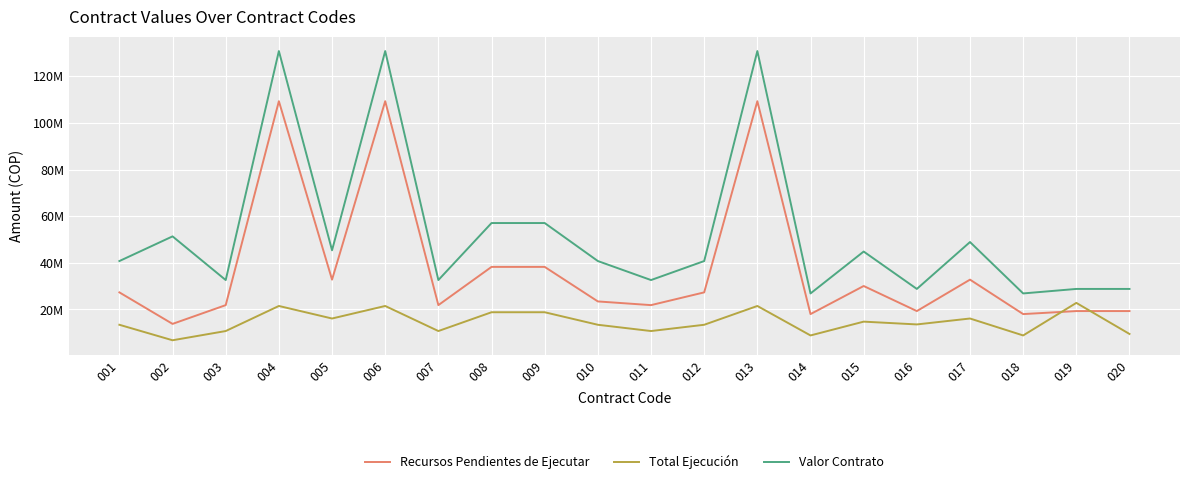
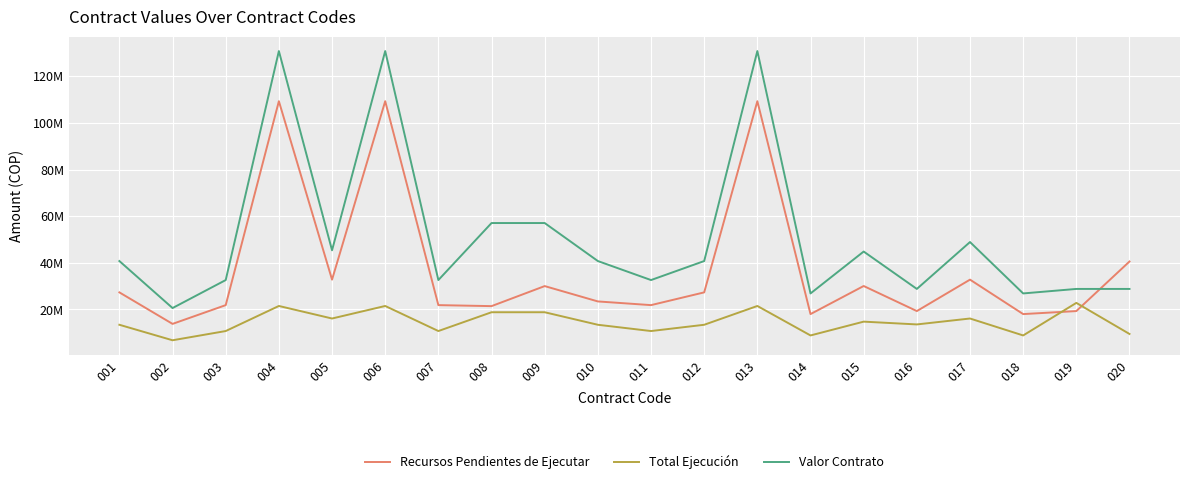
  {
    "Recursos Pendientes de Ejecutar": {
      "001": 27000000,
      "002": 14000000,
      "003": 22000000,
      "004": 109000000,
      "005": 33000000,
      "006": 109000000,
      "007": 22000000,
-     "008": 38000000,
-     "009": 38000000,
+     "008": 21000000,
+     "009": 30000000,
      "010": 23000000,
      "011": 22000000,
      "012": 27000000,
      "013": 109000000,
      "014": 18000000,
      "015": 30000000,
      "016": 19000000,
      "017": 33000000,
      "018": 18000000,
      "019": 19000000,
-     "020": 19000000
+     "020": 41000000
    },
    "Total Ejecución": {
      "001": 13000000,
      "002": 7000000,
      "003": 11000000,
      "004": 21000000,
      "005": 16000000,
      "006": 21000000,
      "007": 11000000,
      "008": 19000000,
      "009": 19000000,
      "010": 13000000,
      "011": 11000000,
      "012": 13000000,
      "013": 21000000,
      "014": 9000000,
      "015": 15000000,
      "016": 14000000,
      "017": 16000000,
      "018": 9000000,
      "019": 23000000,
      "020": 9000000
    },
    "Valor Contrato": {
      "001": 41000000,
-     "002": 51000000,
+     "002": 21000000,
      "003": 33000000,
      "004": 131000000,
      "005": 45000000,
      "006": 131000000,
      "007": 33000000,
      "008": 57000000,
      "009": 57000000,
      "010": 41000000,
      "011": 33000000,
      "012": 41000000,
      "013": 131000000,
      "014": 27000000,
      "015": 45000000,
      "016": 29000000,
      "017": 49000000,
      "018": 27000000,
      "019": 29000000,
      "020": 29000000
    }
  }
